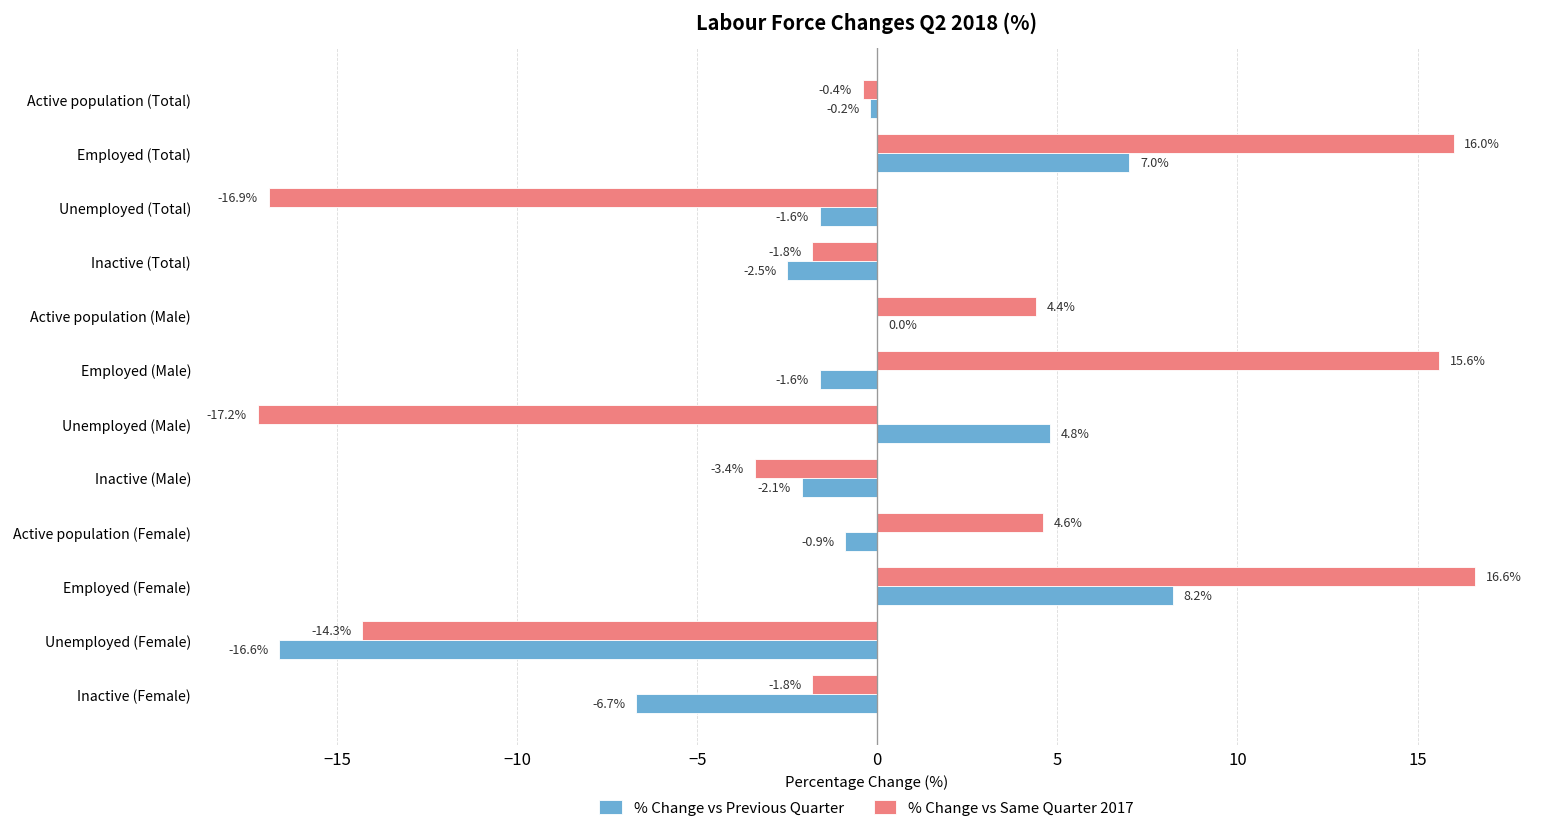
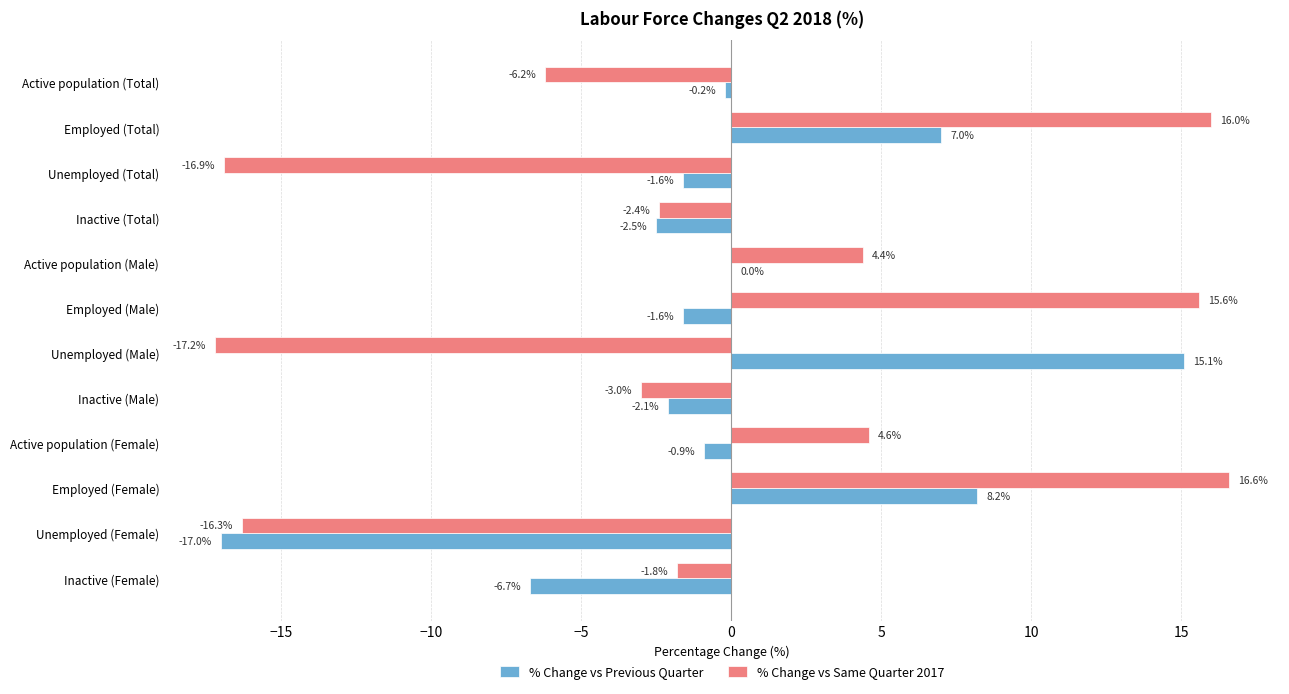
  {
    "% Change vs Previous Quarter": {
      "Active population (Total)": "-0.2%",
      "Employed (Total)": "7.0%",
      "Unemployed (Total)": "-1.6%",
      "Inactive (Total)": "-2.5%",
      "Active population (Male)": "0.0%",
      "Employed (Male)": "-1.6%",
-     "Unemployed (Male)": "4.8%",
+     "Unemployed (Male)": "15.1%",
      "Inactive (Male)": "-2.1%",
      "Active population (Female)": "-0.9%",
      "Employed (Female)": "8.2%",
-     "Unemployed (Female)": "-16.6%",
+     "Unemployed (Female)": "-17.0%",
      "Inactive (Female)": "-6.7%"
    },
    "% Change vs Same Quarter 2017": {
-     "Active population (Total)": "-0.4%",
+     "Active population (Total)": "-6.2%",
      "Employed (Total)": "16.0%",
      "Unemployed (Total)": "-16.9%",
-     "Inactive (Total)": "-1.8%",
+     "Inactive (Total)": "-2.4%",
      "Active population (Male)": "4.4%",
      "Employed (Male)": "15.6%",
      "Unemployed (Male)": "-17.2%",
-     "Inactive (Male)": "-3.4%",
+     "Inactive (Male)": "-3.0%",
      "Active population (Female)": "4.6%",
      "Employed (Female)": "16.6%",
-     "Unemployed (Female)": "-14.3%",
+     "Unemployed (Female)": "-16.3%",
      "Inactive (Female)": "-1.8%"
    }
  }
